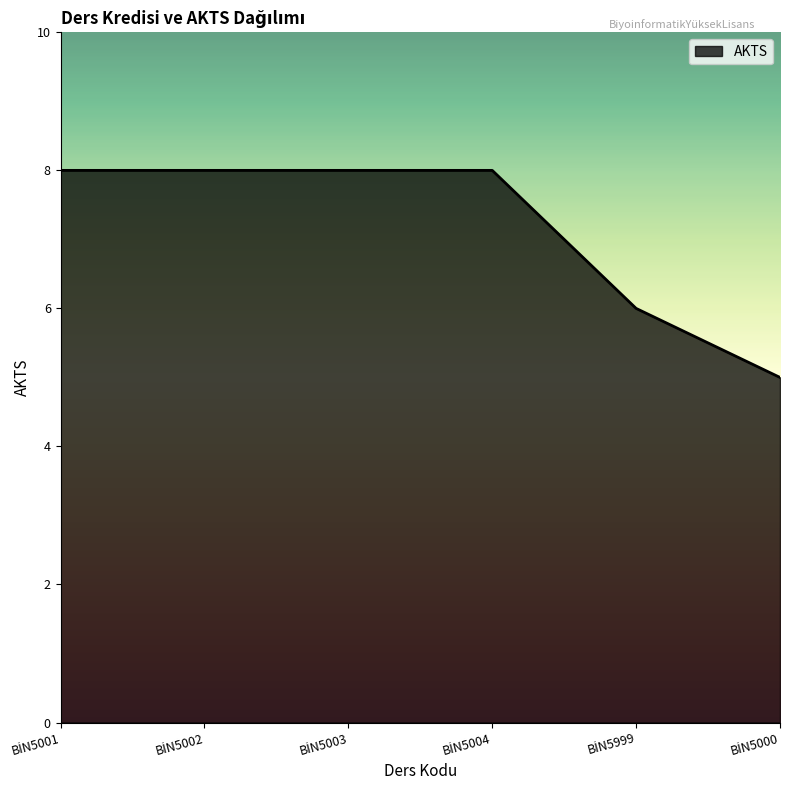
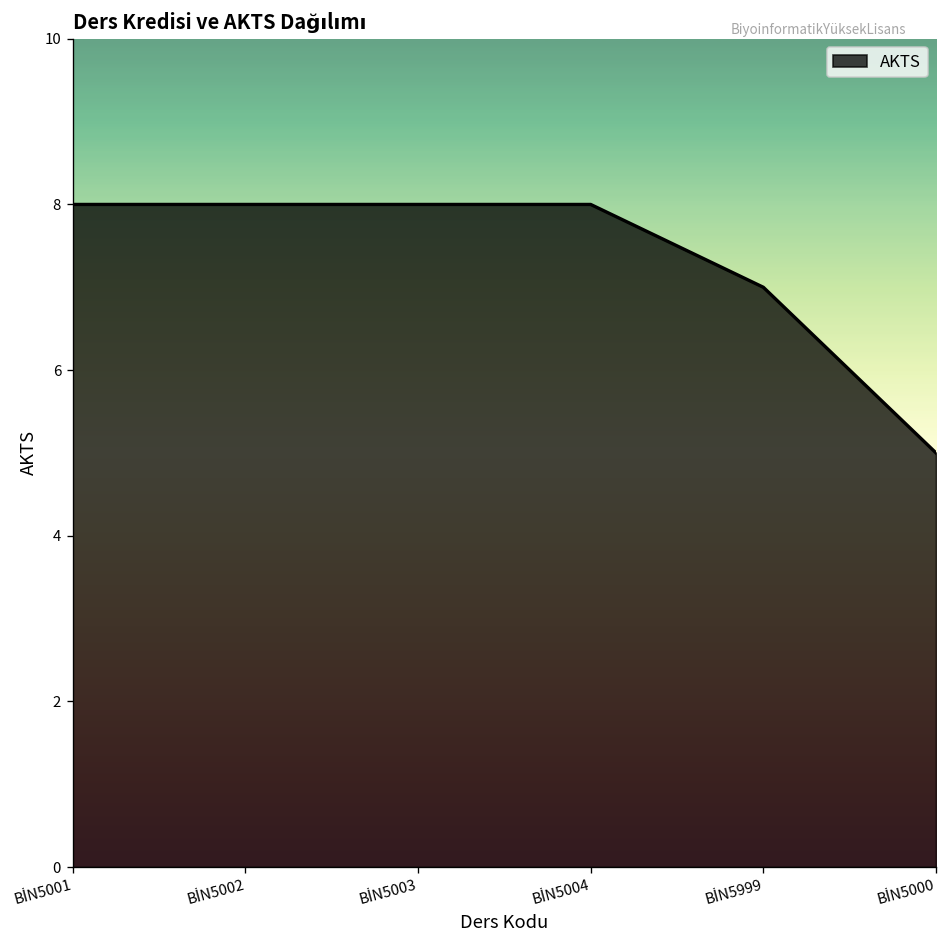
  {
    "BİN5001": 8,
    "BİN5002": 8,
    "BİN5003": 8,
    "BİN5004": 8,
-   "BİN5999": 6,
+   "BİN5999": 7,
    "BİN5000": 5
  }
